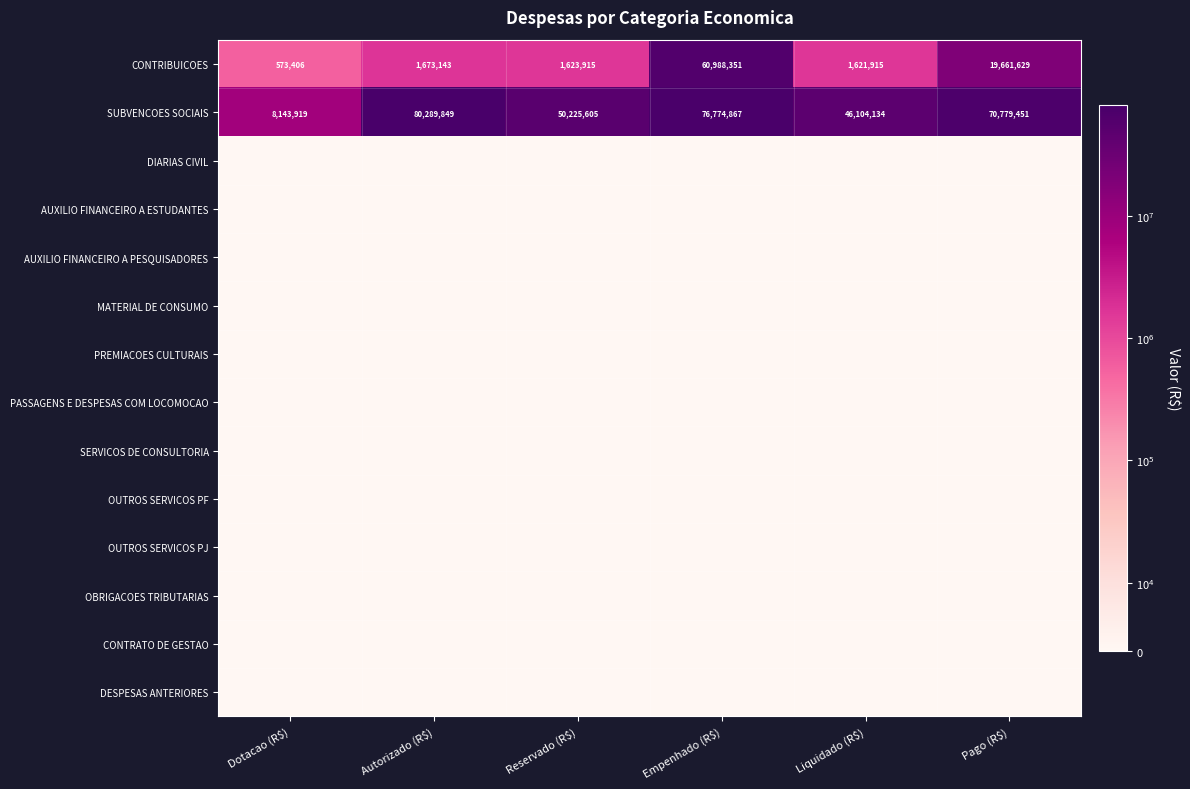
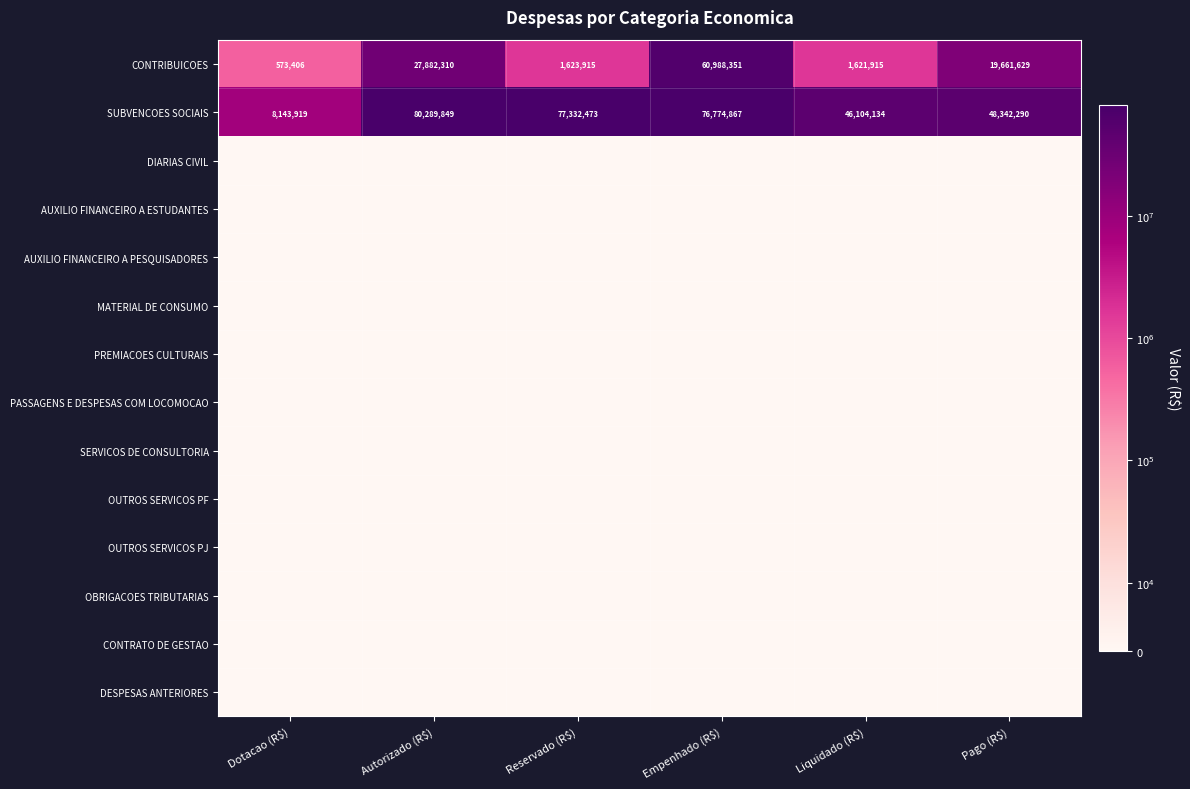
  {
    "CONTRIBUICOES": {
      "Dotacao (R$)": "573,406",
-     "Autorizado (R$)": "1,673,143",
+     "Autorizado (R$)": "27,882,310",
      "Reservado (R$)": "1,623,915",
      "Empenhado (R$)": "60,988,351",
      "Liquidado (R$)": "1,621,915",
      "Pago (R$)": "19,661,629"
    },
    "SUBVENCOES SOCIAIS": {
      "Dotacao (R$)": "8,143,919",
      "Autorizado (R$)": "80,289,849",
-     "Reservado (R$)": "50,225,605",
+     "Reservado (R$)": "77,332,473",
      "Empenhado (R$)": "76,774,867",
      "Liquidado (R$)": "46,104,134",
-     "Pago (R$)": "70,779,451"
+     "Pago (R$)": "48,342,290"
    }
  }
